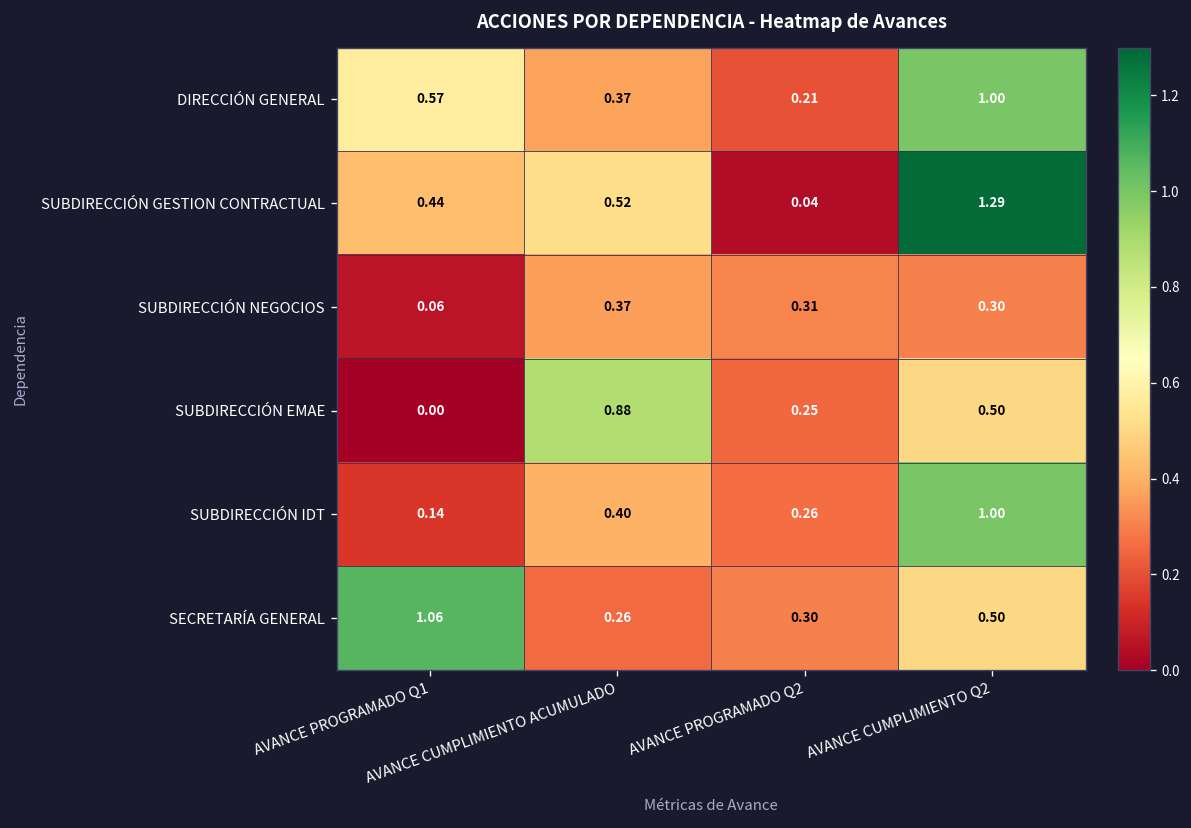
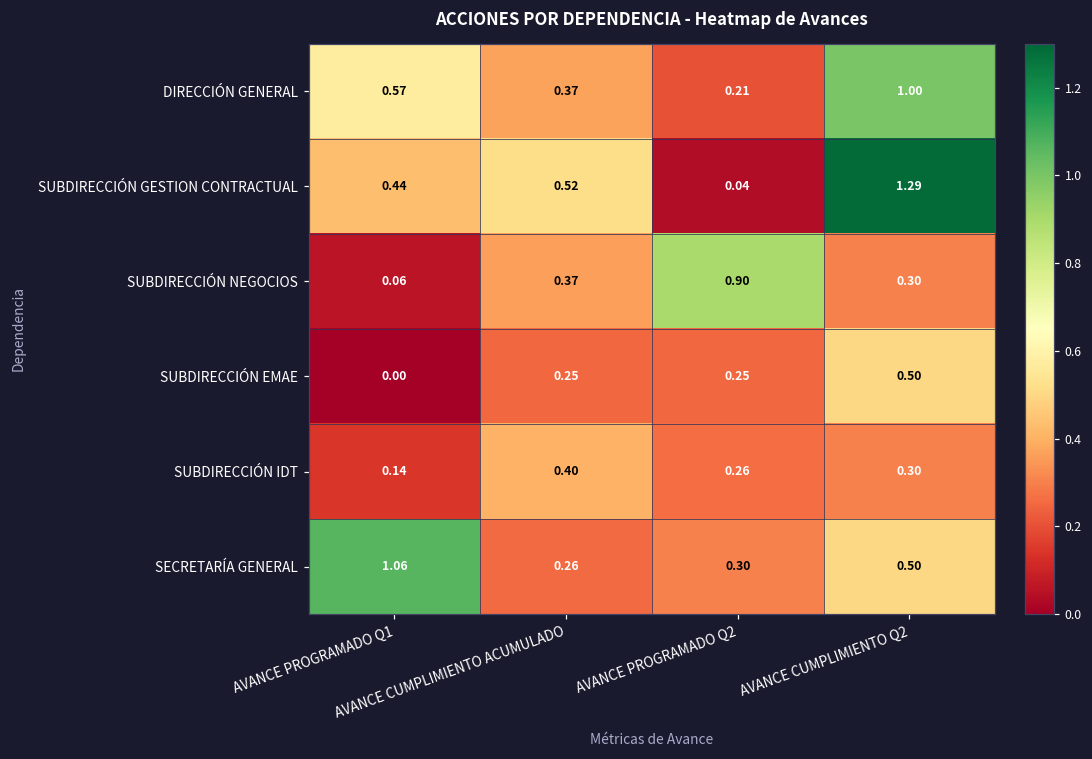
  {
    "DIRECCIÓN GENERAL": {
      "AVANCE PROGRAMADO Q1": 0.57,
      "AVANCE CUMPLIMIENTO ACUMULADO": 0.37,
      "AVANCE PROGRAMADO Q2": 0.21,
      "AVANCE CUMPLIMIENTO Q2": 1.00
    },
    "SUBDIRECCIÓN GESTION CONTRACTUAL": {
      "AVANCE PROGRAMADO Q1": 0.44,
      "AVANCE CUMPLIMIENTO ACUMULADO": 0.52,
      "AVANCE PROGRAMADO Q2": 0.04,
      "AVANCE CUMPLIMIENTO Q2": 1.29
    },
    "SUBDIRECCIÓN NEGOCIOS": {
      "AVANCE PROGRAMADO Q1": 0.06,
      "AVANCE CUMPLIMIENTO ACUMULADO": 0.37,
-     "AVANCE PROGRAMADO Q2": 0.31,
+     "AVANCE PROGRAMADO Q2": 0.90,
      "AVANCE CUMPLIMIENTO Q2": 0.30
    },
    "SUBDIRECCIÓN EMAE": {
      "AVANCE PROGRAMADO Q1": 0.00,
-     "AVANCE CUMPLIMIENTO ACUMULADO": 0.88,
+     "AVANCE CUMPLIMIENTO ACUMULADO": 0.25,
      "AVANCE PROGRAMADO Q2": 0.25,
      "AVANCE CUMPLIMIENTO Q2": 0.50
    },
    "SUBDIRECCIÓN IDT": {
      "AVANCE PROGRAMADO Q1": 0.14,
      "AVANCE CUMPLIMIENTO ACUMULADO": 0.40,
      "AVANCE PROGRAMADO Q2": 0.26,
-     "AVANCE CUMPLIMIENTO Q2": 1.00
+     "AVANCE CUMPLIMIENTO Q2": 0.30
    },
    "SECRETARÍA GENERAL": {
      "AVANCE PROGRAMADO Q1": 1.06,
      "AVANCE CUMPLIMIENTO ACUMULADO": 0.26,
      "AVANCE PROGRAMADO Q2": 0.30,
      "AVANCE CUMPLIMIENTO Q2": 0.50
    }
  }
